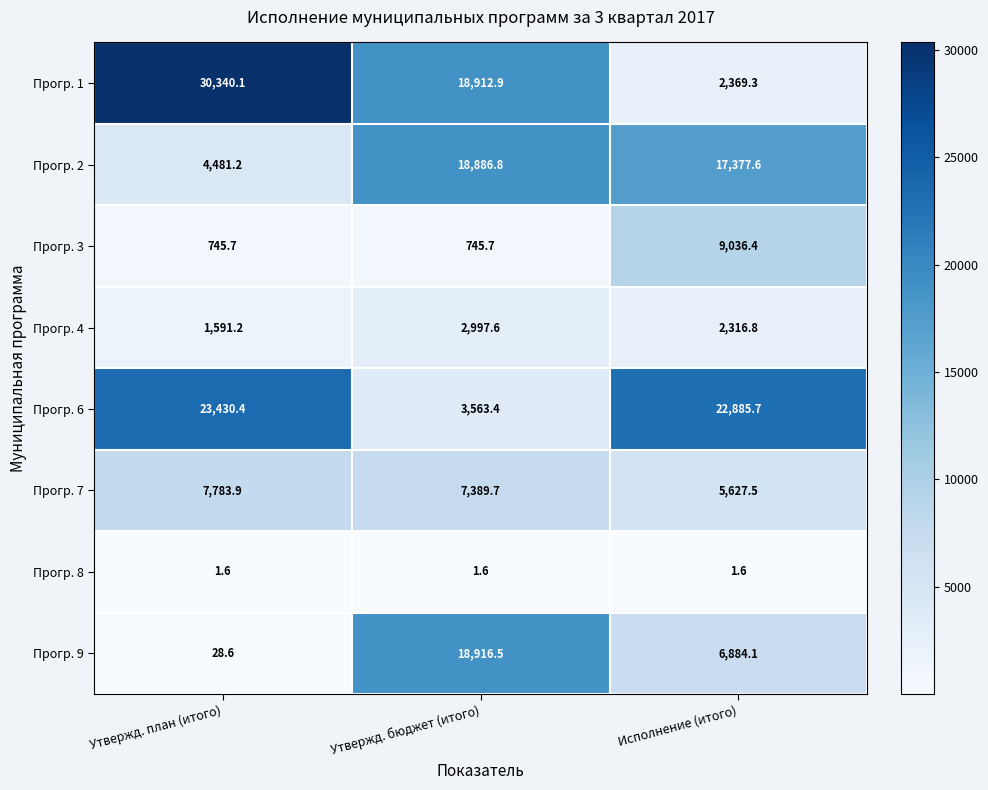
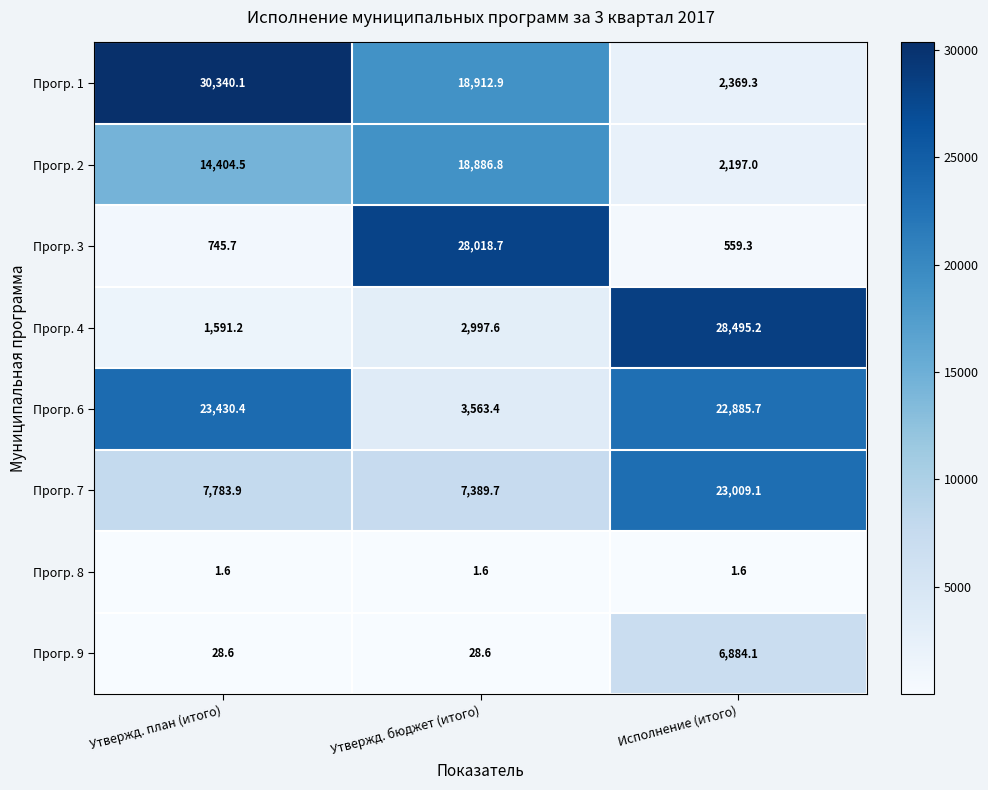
  {
    "Прогр. 1": {
      "Утвержд. план (итого)": "30,340.1",
      "Утвержд. бюджет (итого)": "18,912.9",
      "Исполнение (итого)": "2,369.3"
    },
    "Прогр. 2": {
-     "Утвержд. план (итого)": "4,481.2",
+     "Утвержд. план (итого)": "14,404.5",
      "Утвержд. бюджет (итого)": "18,886.8",
-     "Исполнение (итого)": "17,377.6"
+     "Исполнение (итого)": "2,197.0"
    },
    "Прогр. 3": {
      "Утвержд. план (итого)": "745.7",
-     "Утвержд. бюджет (итого)": "745.7",
-     "Исполнение (итого)": "9,036.4"
+     "Утвержд. бюджет (итого)": "28,018.7",
+     "Исполнение (итого)": "559.3"
    },
    "Прогр. 4": {
      "Утвержд. план (итого)": "1,591.2",
      "Утвержд. бюджет (итого)": "2,997.6",
-     "Исполнение (итого)": "2,316.8"
+     "Исполнение (итого)": "28,495.2"
    },
    "Прогр. 6": {
      "Утвержд. план (итого)": "23,430.4",
      "Утвержд. бюджет (итого)": "3,563.4",
      "Исполнение (итого)": "22,885.7"
    },
    "Прогр. 7": {
      "Утвержд. план (итого)": "7,783.9",
      "Утвержд. бюджет (итого)": "7,389.7",
-     "Исполнение (итого)": "5,627.5"
+     "Исполнение (итого)": "23,009.1"
    },
    "Прогр. 8": {
      "Утвержд. план (итого)": "1.6",
      "Утвержд. бюджет (итого)": "1.6",
      "Исполнение (итого)": "1.6"
    },
    "Прогр. 9": {
      "Утвержд. план (итого)": "28.6",
-     "Утвержд. бюджет (итого)": "18,916.5",
+     "Утвержд. бюджет (итого)": "28.6",
      "Исполнение (итого)": "6,884.1"
    }
  }
